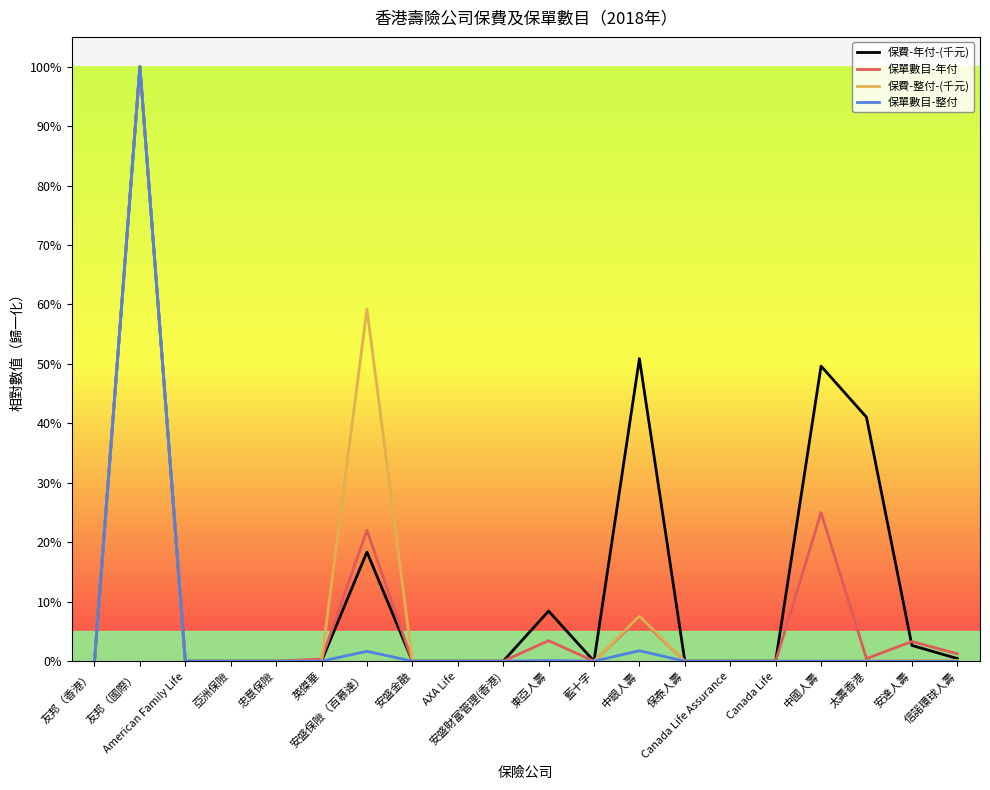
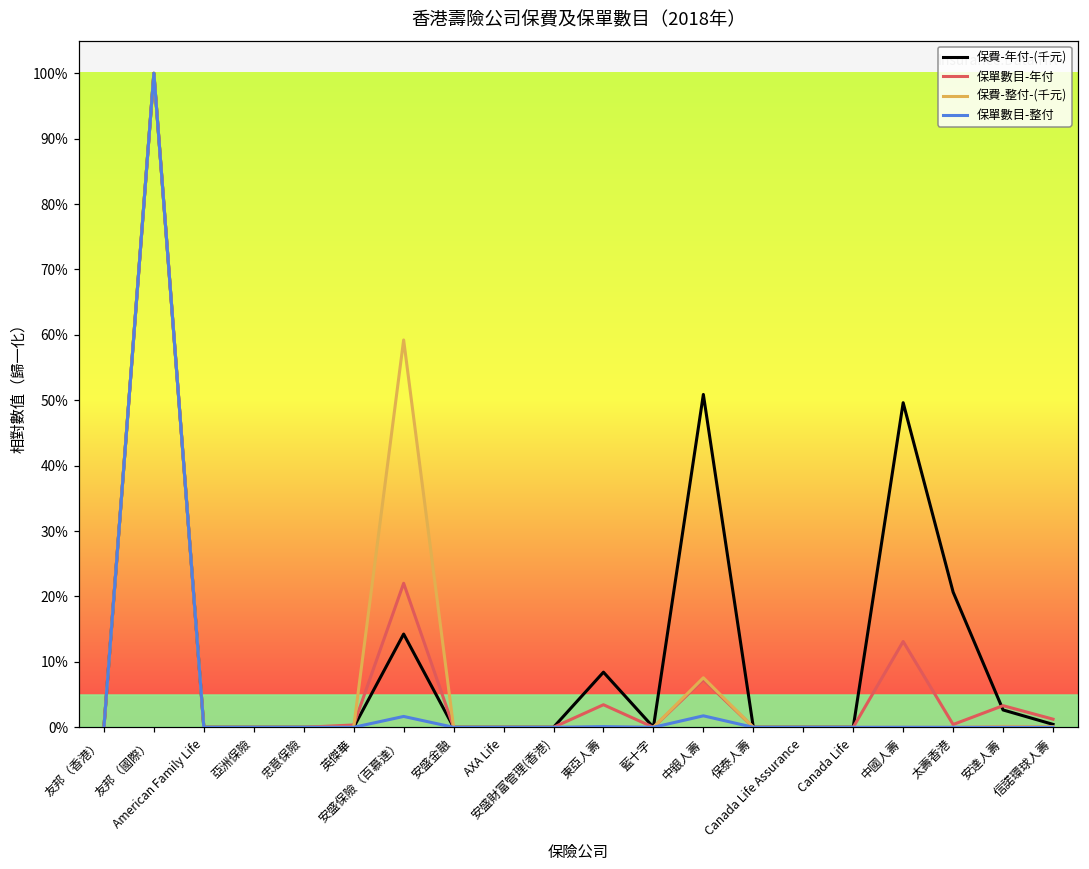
  {
    "保費-年付-(千元)": {
-     "安盛保險（百慕達）": "18%",
+     "安盛保險（百慕達）": "14%",
      "東亞人壽": "8%",
      "中銀人壽": "51%",
      "中國人壽": "50%",
-     "太壽香港": "41%"
+     "太壽香港": "21%"
    },
    "保單數目-年付": {
      "安盛保險（百慕達）": "22%",
-     "中國人壽": "25%"
+     "中國人壽": "13%"
    },
    "保費-整付-(千元)": {
      "安盛保險（百慕達）": "59%"
    }
  }
